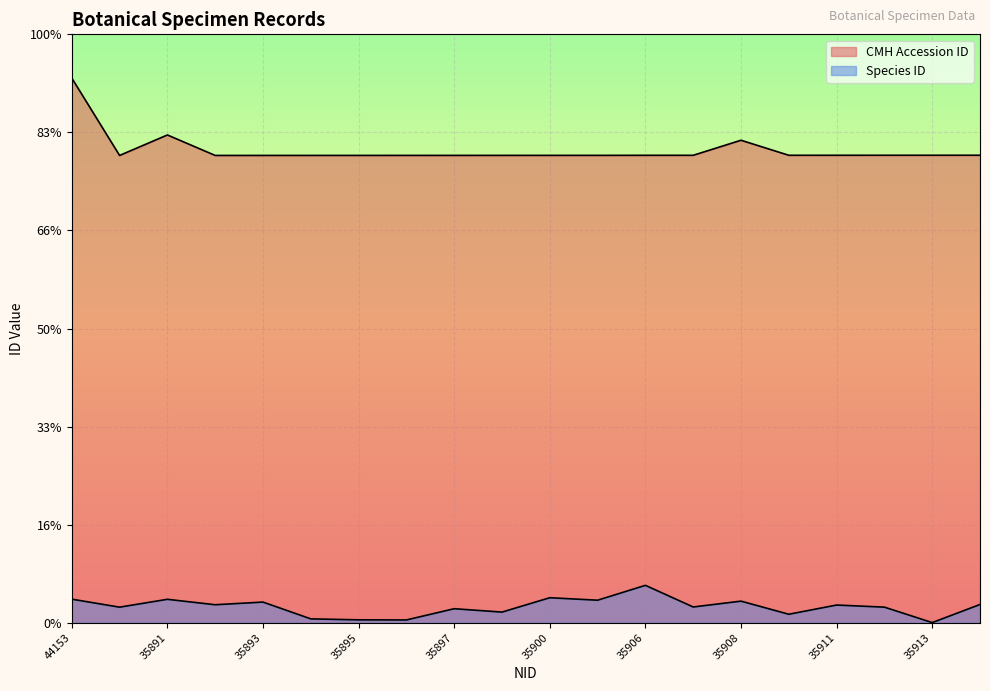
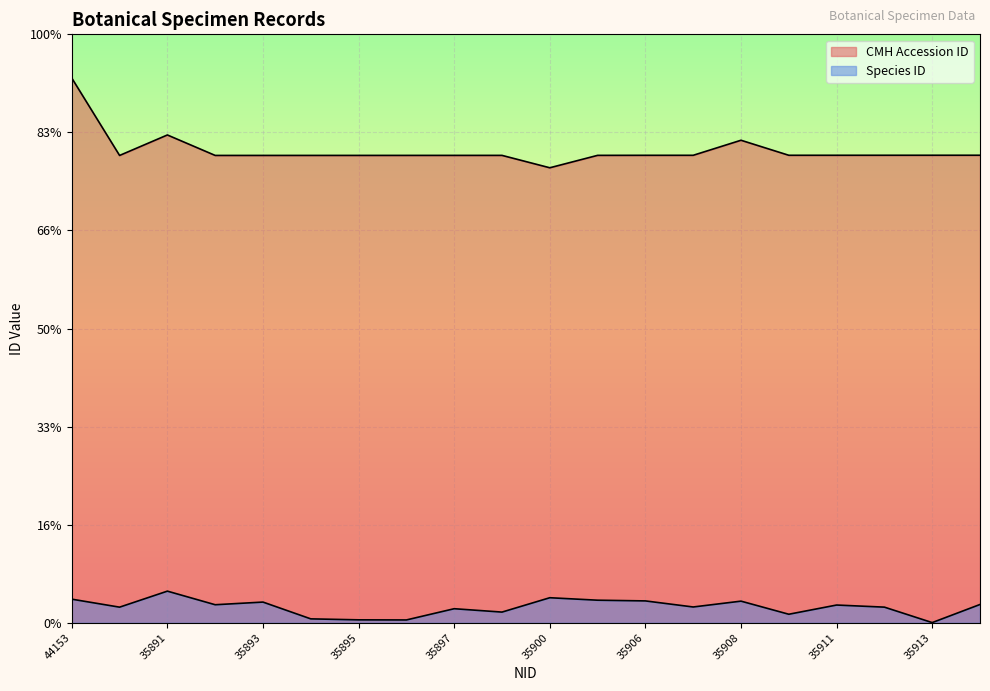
  {
    "CMH Accession ID": {
      "44153": "93%",
      "35891": "83%",
      "35893": "79%",
      "35895": "79%",
      "35897": "79%",
-     "35900": "79%",
+     "35900": "77%",
      "35906": "79%",
      "35908": "82%",
      "35911": "79%",
      "35913": "79%"
    },
    "Species ID": {
      "44153": "4%",
-     "35891": "4%",
+     "35891": "5%",
      "35893": "4%",
      "35895": "1%",
      "35897": "2%",
      "35900": "4%",
-     "35906": "6%",
+     "35906": "4%",
      "35908": "4%",
      "35911": "3%",
      "35913": "0%"
    }
  }
